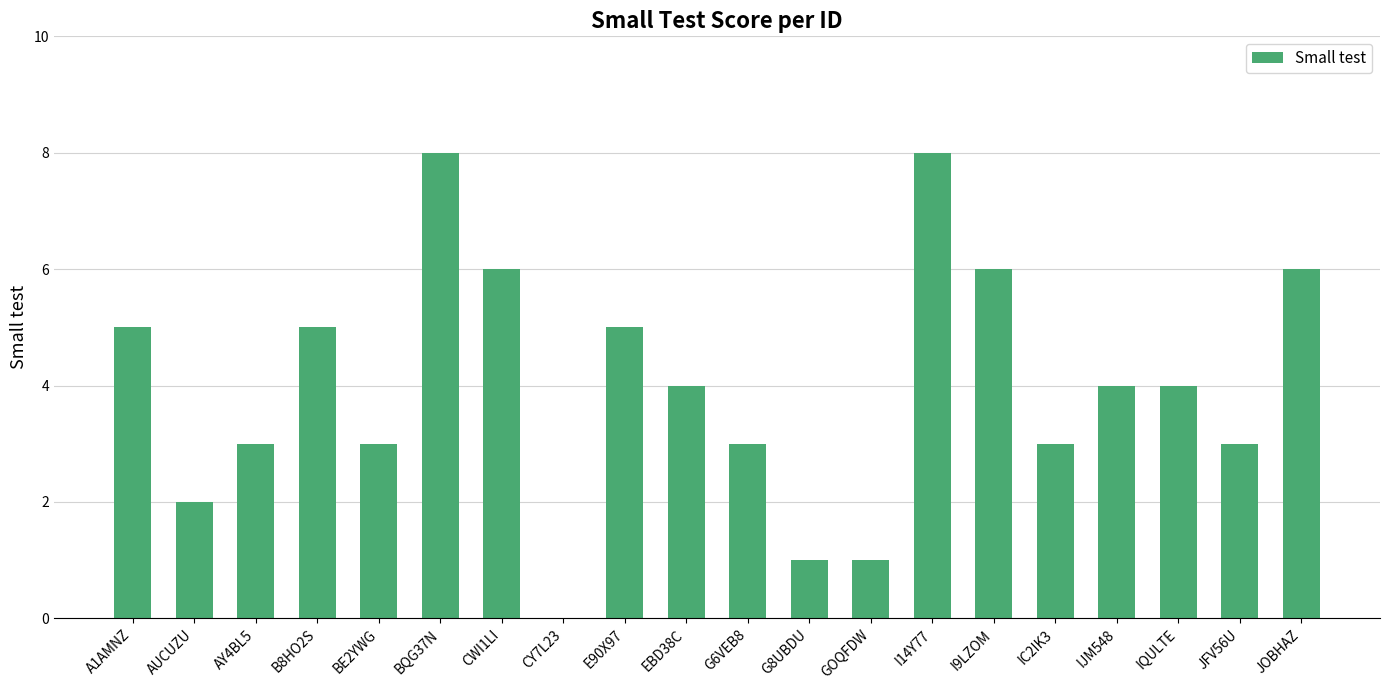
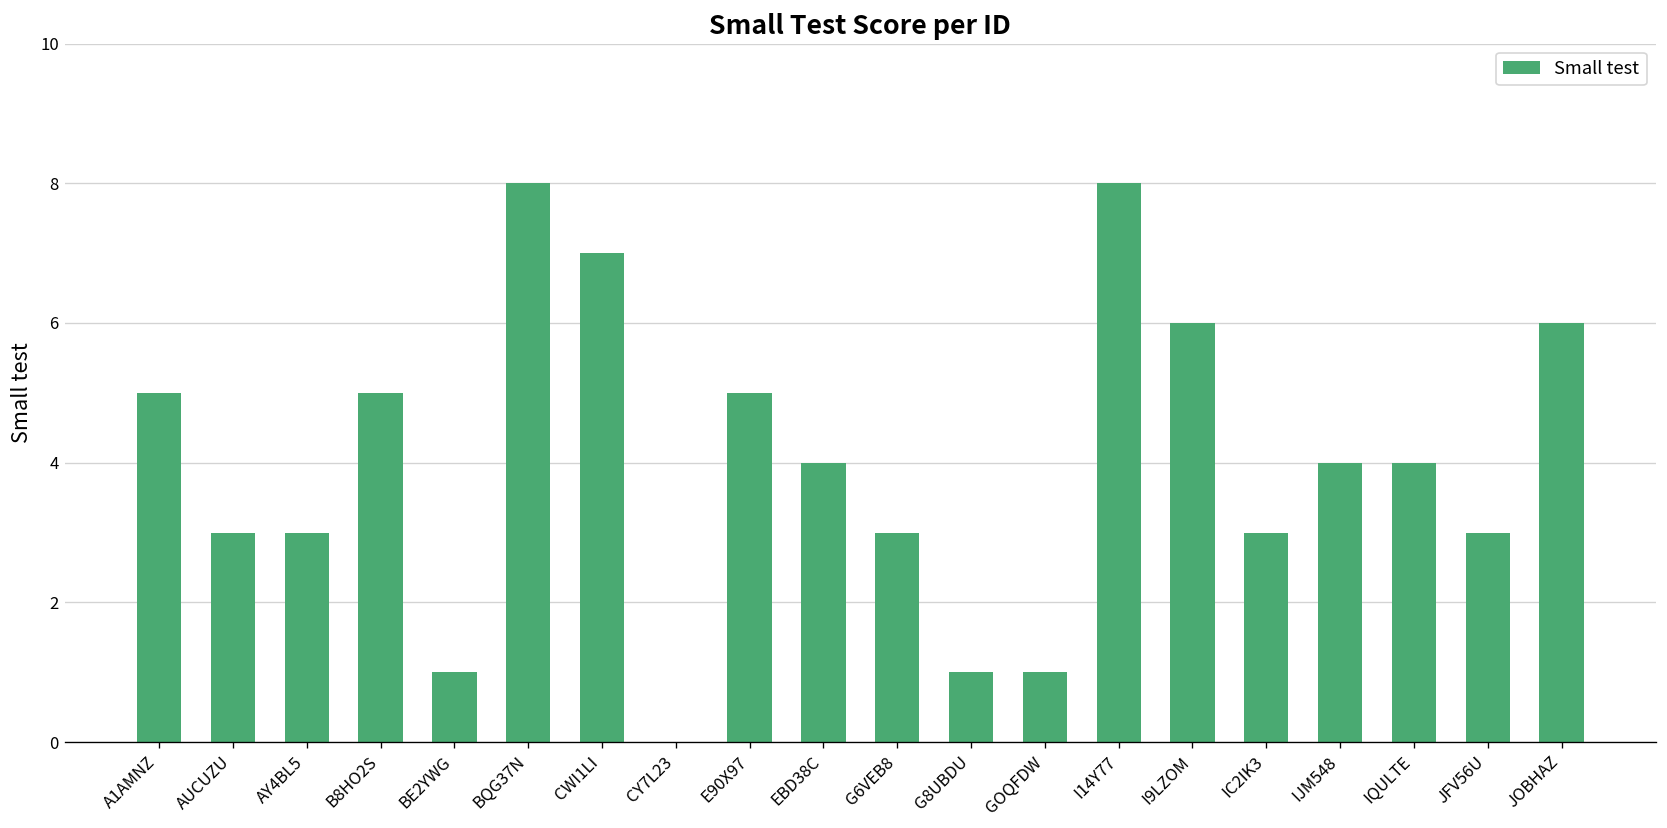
  {
    "A1AMNZ": 5,
-   "AUCUZU": 2,
+   "AUCUZU": 3,
    "AY4BL5": 3,
    "B8HO2S": 5,
-   "BE2YWG": 3,
+   "BE2YWG": 1,
    "BQG37N": 8,
-   "CWI1LI": 6,
+   "CWI1LI": 7,
    "CY7L23": 0,
    "E90X97": 5,
    "EBD38C": 4,
    "G6VEB8": 3,
    "G8UBDU": 1,
    "GOQFDW": 1,
    "I14Y77": 8,
    "I9LZOM": 6,
    "IC2IK3": 3,
    "IJM548": 4,
    "IQULTE": 4,
    "JFV56U": 3,
    "JOBHAZ": 6
  }
